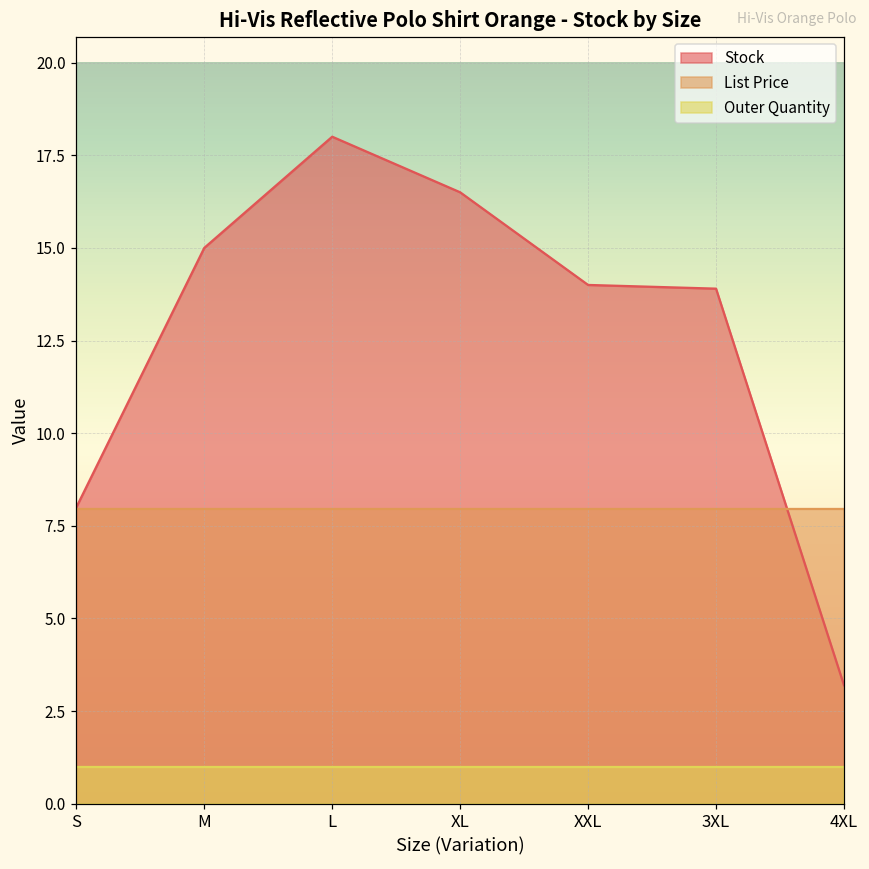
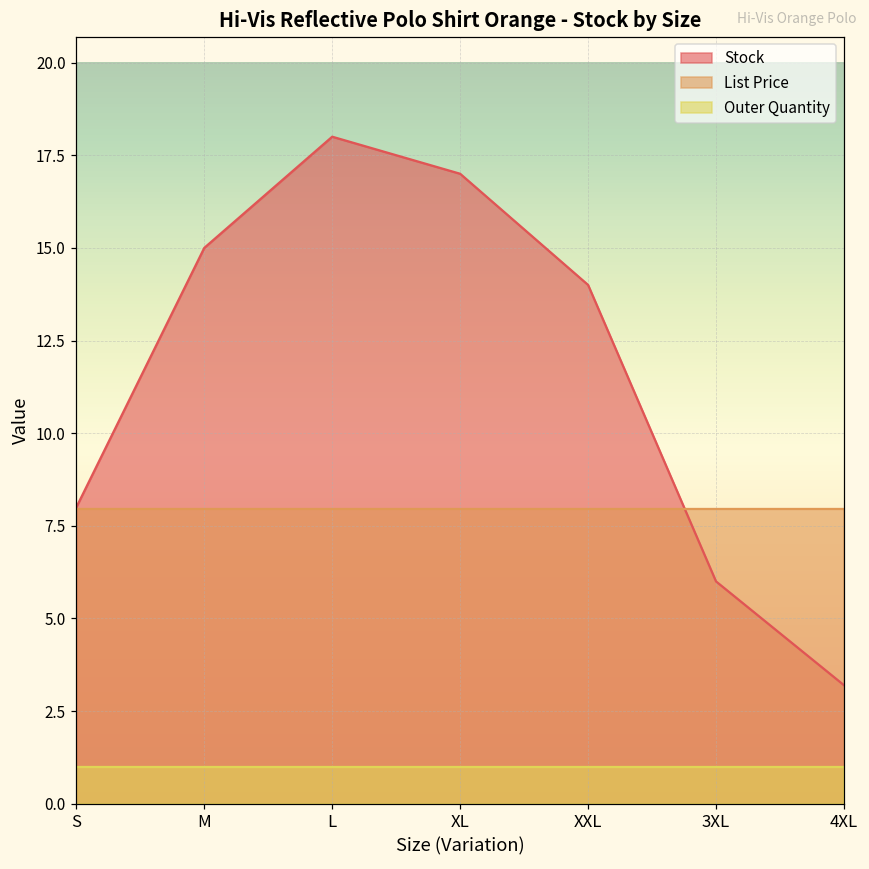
  {
    "Stock": {
      "M": 15.0,
      "L": 18.0,
-     "XL": 16.5,
+     "XL": 17.0,
      "XXL": 14.0,
-     "3XL": 13.9,
+     "3XL": 6.0,
      "4XL": 3.2
    }
  }
